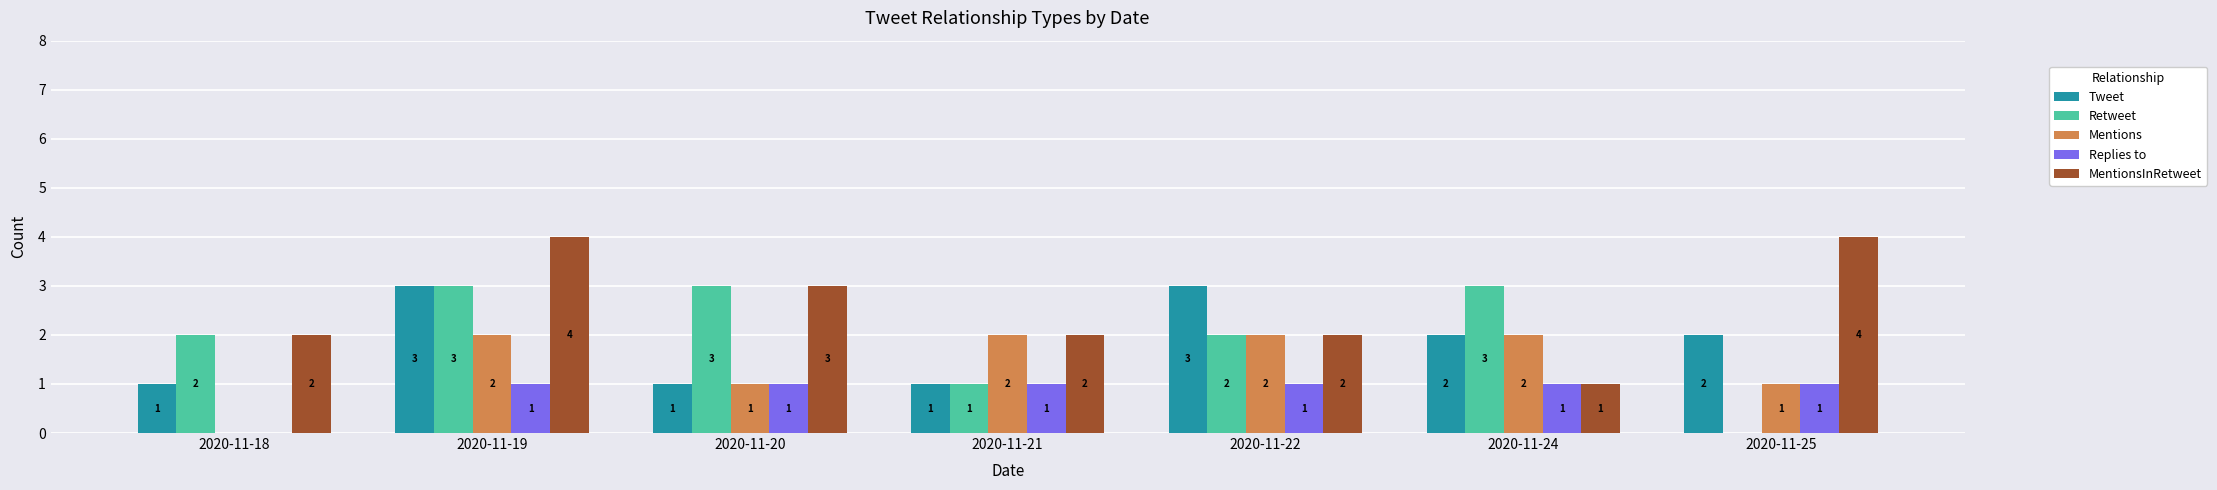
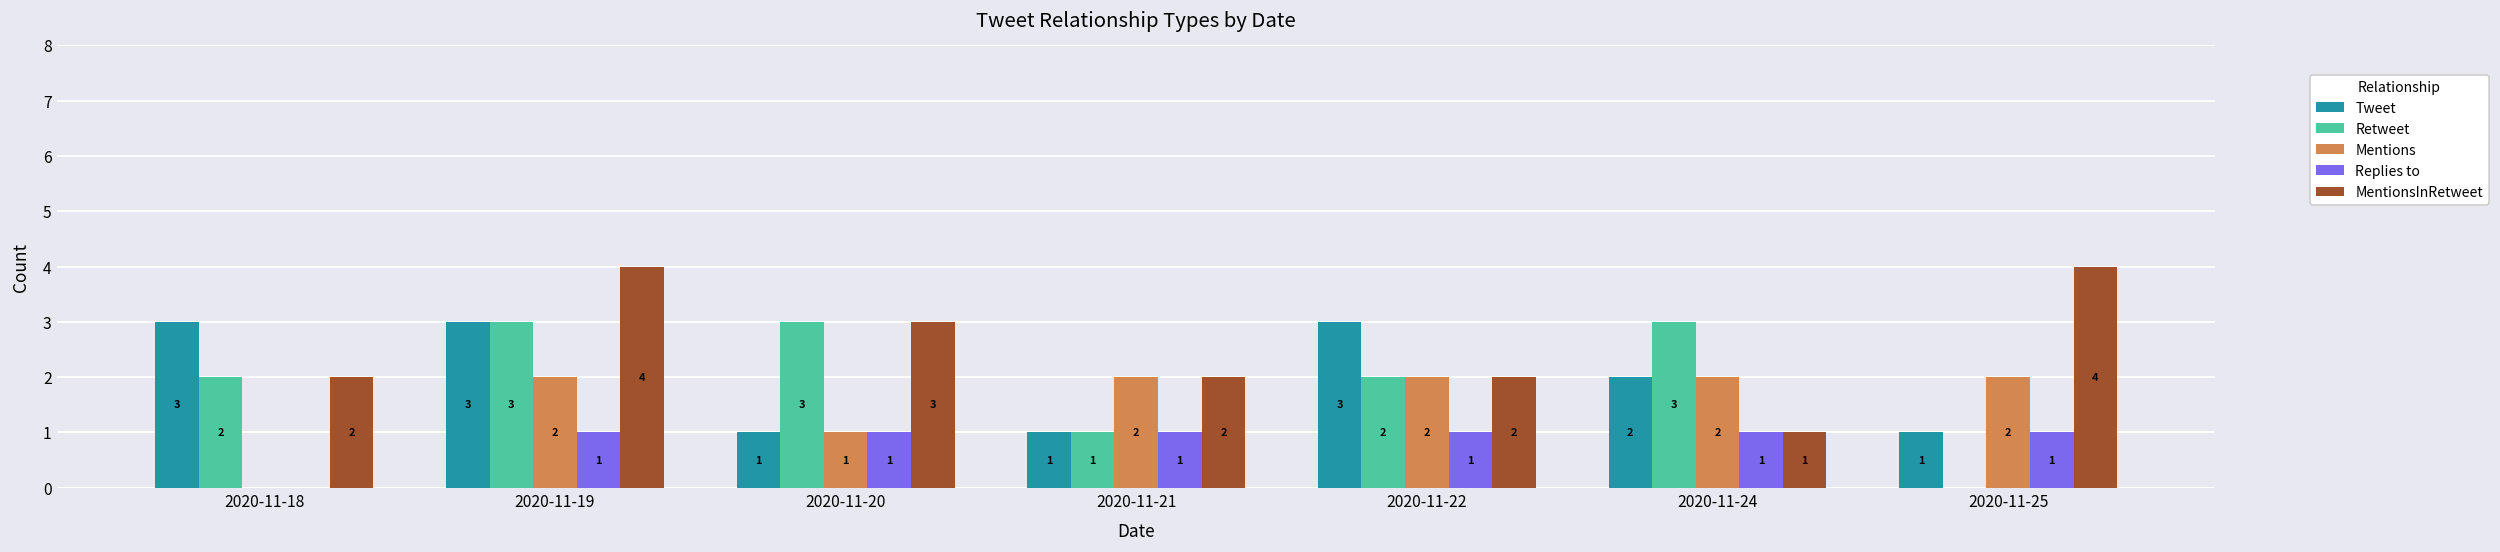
  {
    "Tweet": {
-     "2020-11-18": 1,
+     "2020-11-18": 3,
      "2020-11-19": 3,
      "2020-11-20": 1,
      "2020-11-21": 1,
      "2020-11-22": 3,
      "2020-11-24": 2,
-     "2020-11-25": 2
+     "2020-11-25": 1
    },
    "Retweet": {
      "2020-11-18": 2,
      "2020-11-19": 3,
      "2020-11-20": 3,
      "2020-11-21": 1,
      "2020-11-22": 2,
      "2020-11-24": 3
    },
    "Mentions": {
      "2020-11-19": 2,
      "2020-11-20": 1,
      "2020-11-21": 2,
      "2020-11-22": 2,
      "2020-11-24": 2,
-     "2020-11-25": 1
+     "2020-11-25": 2
    },
    "Replies to": {
      "2020-11-19": 1,
      "2020-11-20": 1,
      "2020-11-21": 1,
      "2020-11-22": 1,
      "2020-11-24": 1,
      "2020-11-25": 1
    },
    "MentionsInRetweet": {
      "2020-11-18": 2,
      "2020-11-19": 4,
      "2020-11-20": 3,
      "2020-11-21": 2,
      "2020-11-22": 2,
      "2020-11-24": 1,
      "2020-11-25": 4
    }
  }
